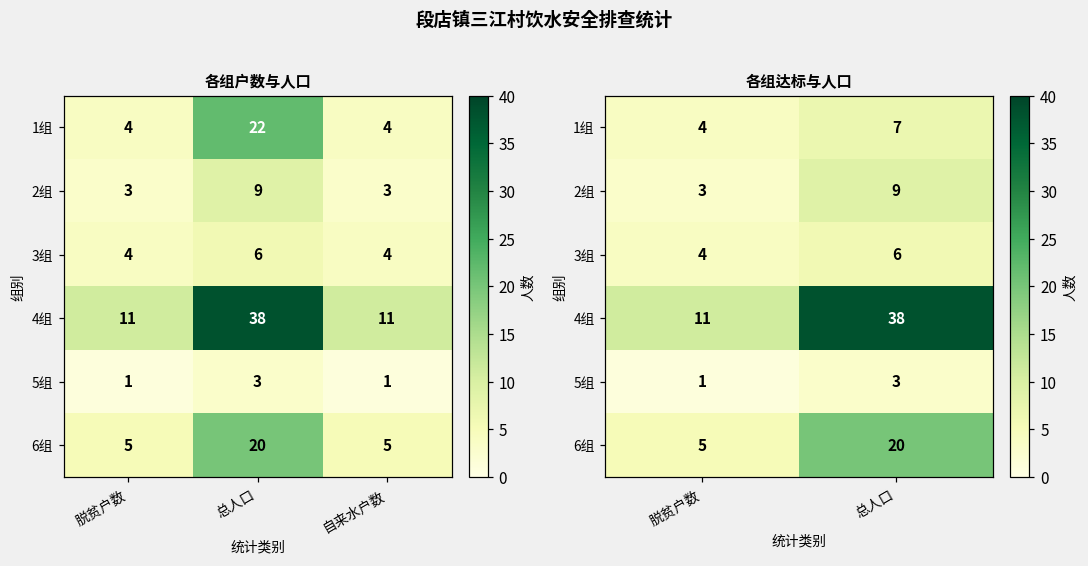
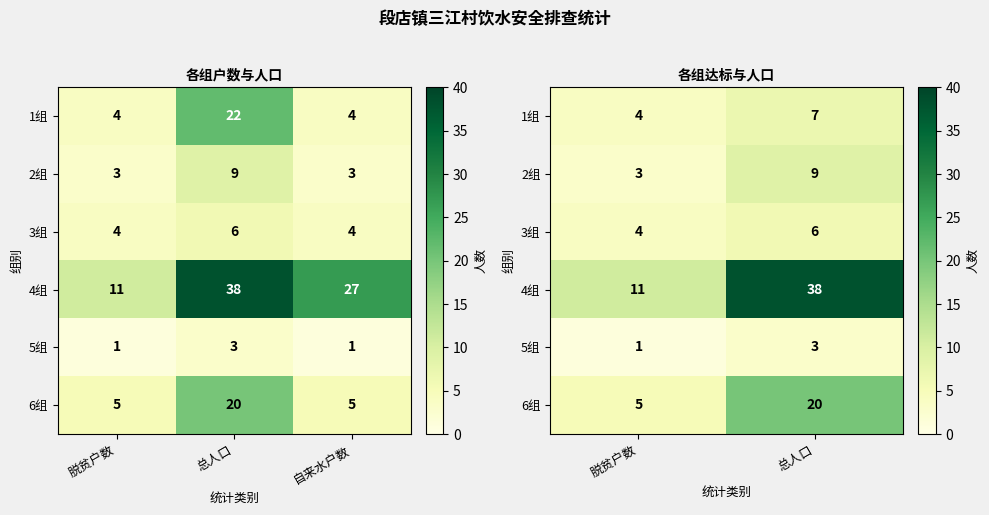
  {
    "各组户数与人口": {
      "1组": {
        "脱贫户数": 4,
        "总人口": 22,
        "自来水户数": 4
      },
      "2组": {
        "脱贫户数": 3,
        "总人口": 9,
        "自来水户数": 3
      },
      "3组": {
        "脱贫户数": 4,
        "总人口": 6,
        "自来水户数": 4
      },
      "4组": {
        "脱贫户数": 11,
        "总人口": 38,
-       "自来水户数": 11
+       "自来水户数": 27
      },
      "5组": {
        "脱贫户数": 1,
        "总人口": 3,
        "自来水户数": 1
      },
      "6组": {
        "脱贫户数": 5,
        "总人口": 20,
        "自来水户数": 5
      }
    },
    "各组达标与人口": {
      "1组": {
        "脱贫户数": 4,
        "总人口": 7
      },
      "2组": {
        "脱贫户数": 3,
        "总人口": 9
      },
      "3组": {
        "脱贫户数": 4,
        "总人口": 6
      },
      "4组": {
        "脱贫户数": 11,
        "总人口": 38
      },
      "5组": {
        "脱贫户数": 1,
        "总人口": 3
      },
      "6组": {
        "脱贫户数": 5,
        "总人口": 20
      }
    }
  }
